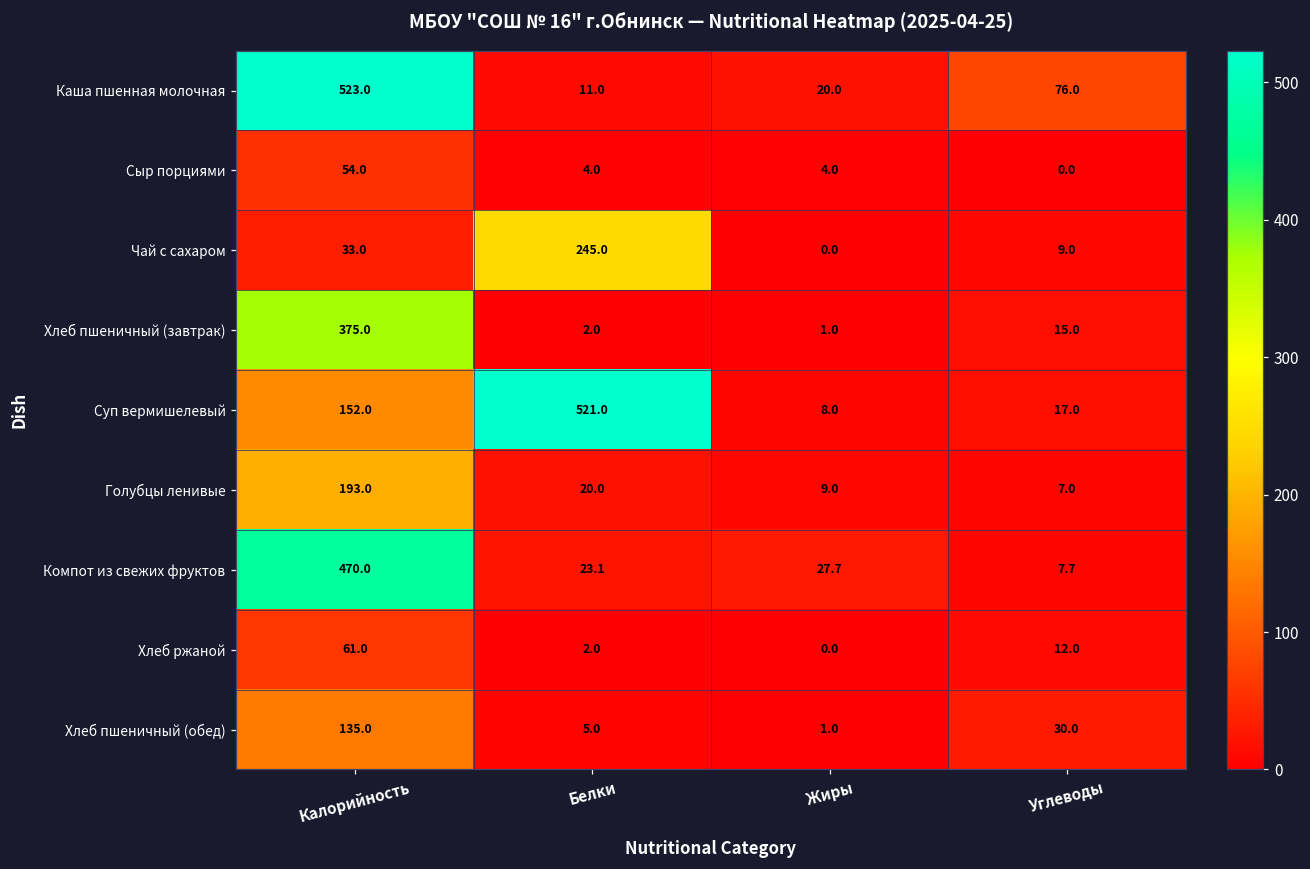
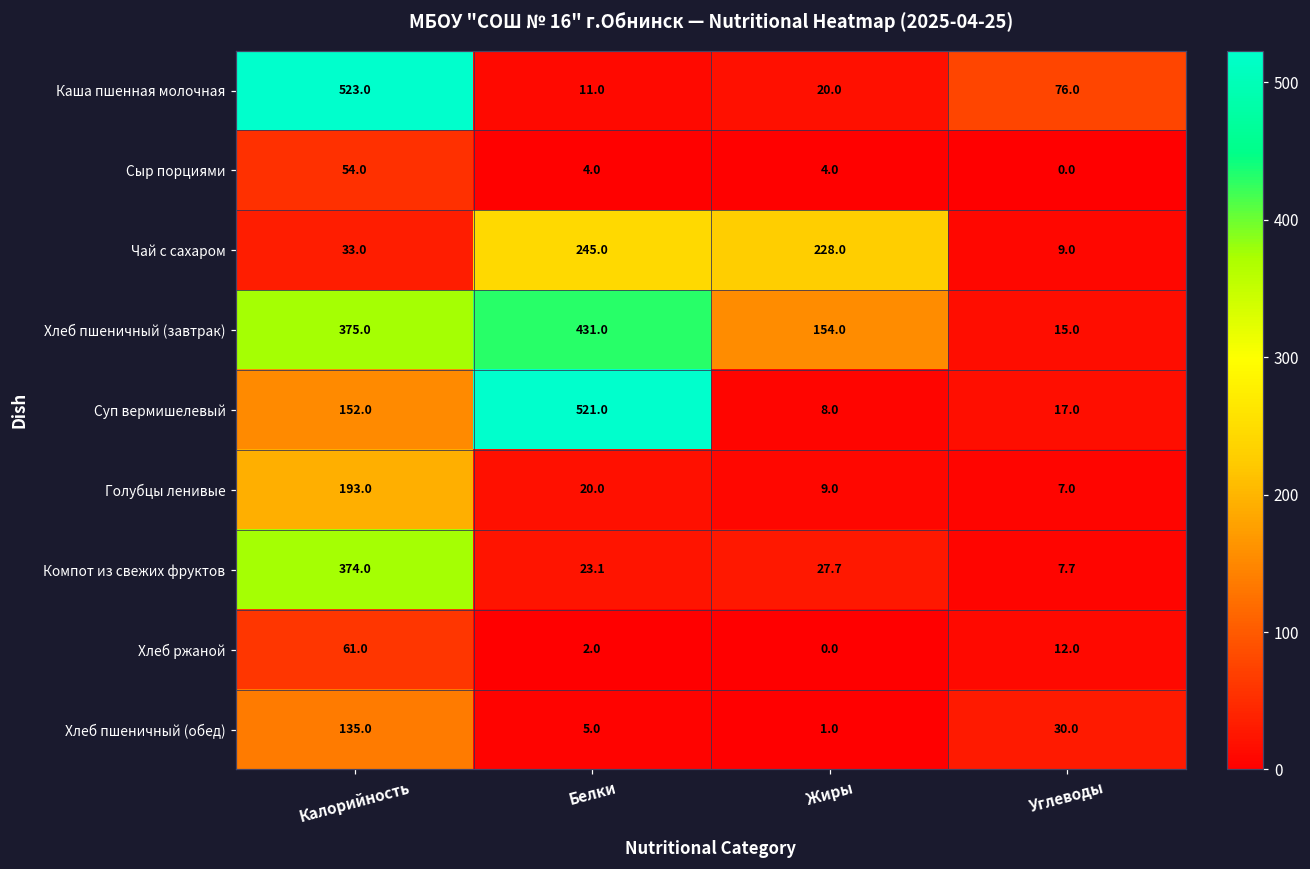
  {
    "Каша пшенная молочная": {
      "Калорийность": 523.0,
      "Белки": 11.0,
      "Жиры": 20.0,
      "Углеводы": 76.0
    },
    "Сыр порциями": {
      "Калорийность": 54.0,
      "Белки": 4.0,
      "Жиры": 4.0,
      "Углеводы": 0.0
    },
    "Чай с сахаром": {
      "Калорийность": 33.0,
      "Белки": 245.0,
-     "Жиры": 0.0,
+     "Жиры": 228.0,
      "Углеводы": 9.0
    },
    "Хлеб пшеничный (завтрак)": {
      "Калорийность": 375.0,
-     "Белки": 2.0,
-     "Жиры": 1.0,
+     "Белки": 431.0,
+     "Жиры": 154.0,
      "Углеводы": 15.0
    },
    "Суп вермишелевый": {
      "Калорийность": 152.0,
      "Белки": 521.0,
      "Жиры": 8.0,
      "Углеводы": 17.0
    },
    "Голубцы ленивые": {
      "Калорийность": 193.0,
      "Белки": 20.0,
      "Жиры": 9.0,
      "Углеводы": 7.0
    },
    "Компот из свежих фруктов": {
-     "Калорийность": 470.0,
+     "Калорийность": 374.0,
      "Белки": 23.1,
      "Жиры": 27.7,
      "Углеводы": 7.7
    },
    "Хлеб ржаной": {
      "Калорийность": 61.0,
      "Белки": 2.0,
      "Жиры": 0.0,
      "Углеводы": 12.0
    },
    "Хлеб пшеничный (обед)": {
      "Калорийность": 135.0,
      "Белки": 5.0,
      "Жиры": 1.0,
      "Углеводы": 30.0
    }
  }
